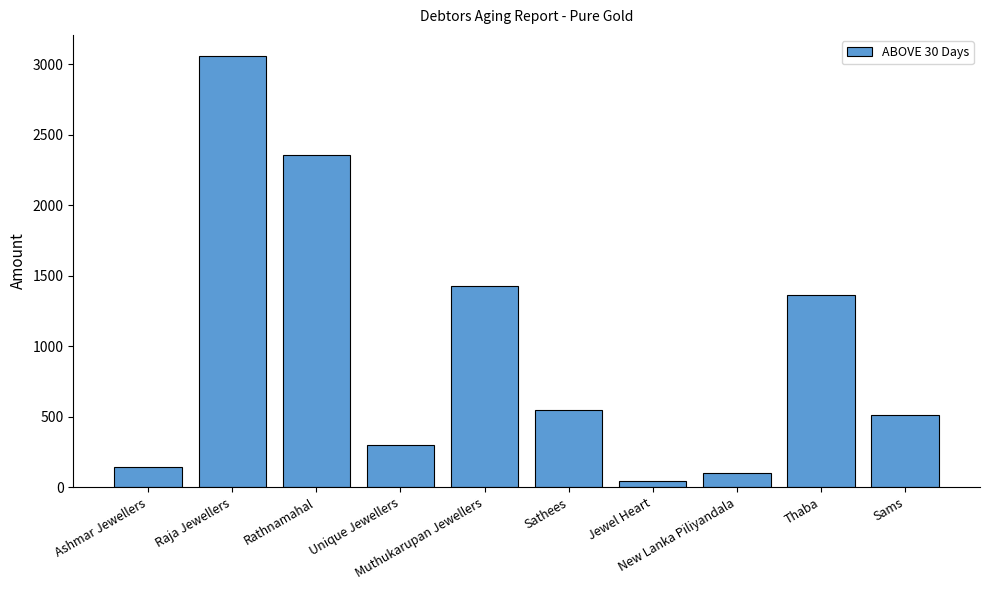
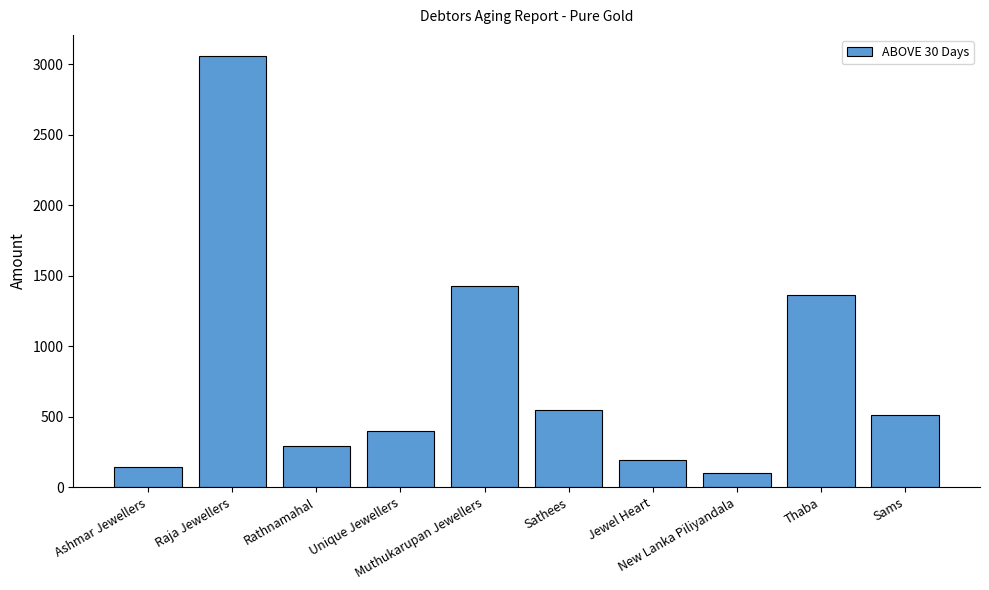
  {
    "Ashmar Jewellers": 140,
    "Raja Jewellers": 3060,
-   "Rathnamahal": 2360,
-   "Unique Jewellers": 300,
+   "Rathnamahal": 290,
+   "Unique Jewellers": 400,
    "Muthukarupan Jewellers": 1430,
    "Sathees": 550,
-   "Jewel Heart": 50,
+   "Jewel Heart": 190,
    "New Lanka Piliyandala": 100,
    "Thaba": 1360,
    "Sams": 510
  }
